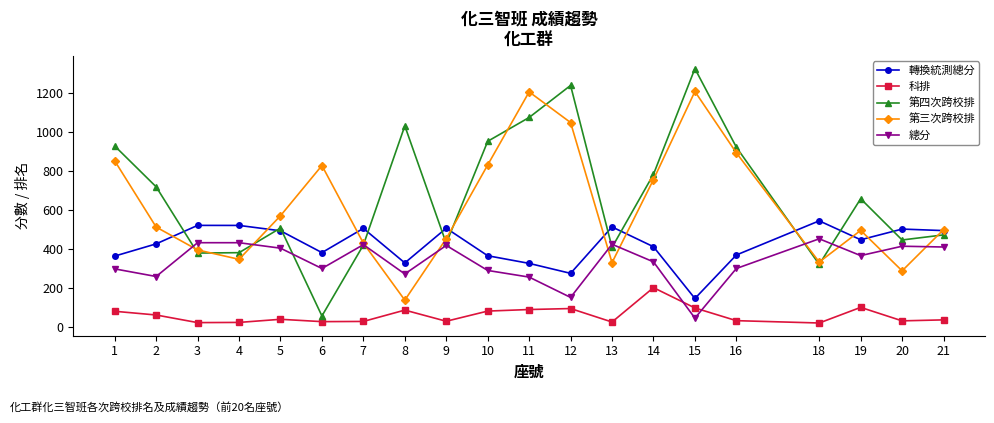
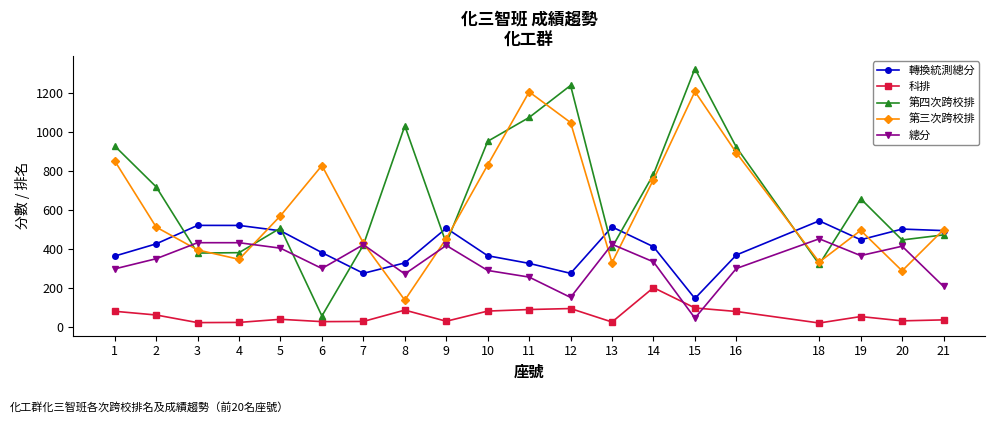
  {
    "轉換統測總分": {
      "1": 370,
      "2": 430,
      "3": 520,
      "4": 520,
      "5": 500,
      "6": 380,
-     "7": 510,
+     "7": 280,
      "8": 330,
      "9": 510,
      "10": 370,
      "11": 330,
      "12": 280,
      "13": 510,
      "14": 410,
      "15": 150,
      "16": 370,
      "18": 550,
      "19": 450,
      "20": 500
    },
    "科排": {
      "1": 80,
      "2": 60,
      "3": 30,
      "4": 30,
      "5": 40,
      "6": 30,
      "7": 30,
      "8": 90,
      "9": 30,
      "10": 80,
      "11": 90,
      "12": 100,
      "13": 30,
      "14": 200,
      "15": 100,
-     "16": 40,
+     "16": 80,
      "18": 20,
-     "19": 100,
+     "19": 60,
      "20": 30,
      "21": 40
    },
    "第四次跨校排": {
      "1": 930,
      "2": 720,
      "3": 380,
      "4": 380,
      "5": 510,
      "6": 60,
      "8": 1030,
      "10": 950,
      "11": 1080,
      "12": 1240,
      "13": 410,
      "14": 780,
      "15": 1330,
      "16": 920,
      "19": 660,
      "20": 450,
      "21": 470
    },
    "第三次跨校排": {
      "1": 850,
      "2": 510,
      "3": 400,
      "4": 350,
      "5": 570,
      "6": 830,
      "8": 140,
      "9": 460,
      "10": 830,
      "11": 1210,
      "12": 1050,
      "13": 330,
      "14": 760,
      "15": 1210,
      "16": 890,
      "19": 500,
      "20": 290
    },
    "總分": {
      "1": 300,
-     "2": 260,
+     "2": 350,
      "3": 430,
      "4": 430,
      "5": 410,
      "6": 300,
      "8": 270,
      "10": 290,
      "11": 260,
      "12": 150,
      "13": 430,
      "14": 340,
      "15": 50,
      "16": 300,
      "18": 450,
      "19": 370,
      "20": 420,
-     "21": 410
+     "21": 210
    }
  }
